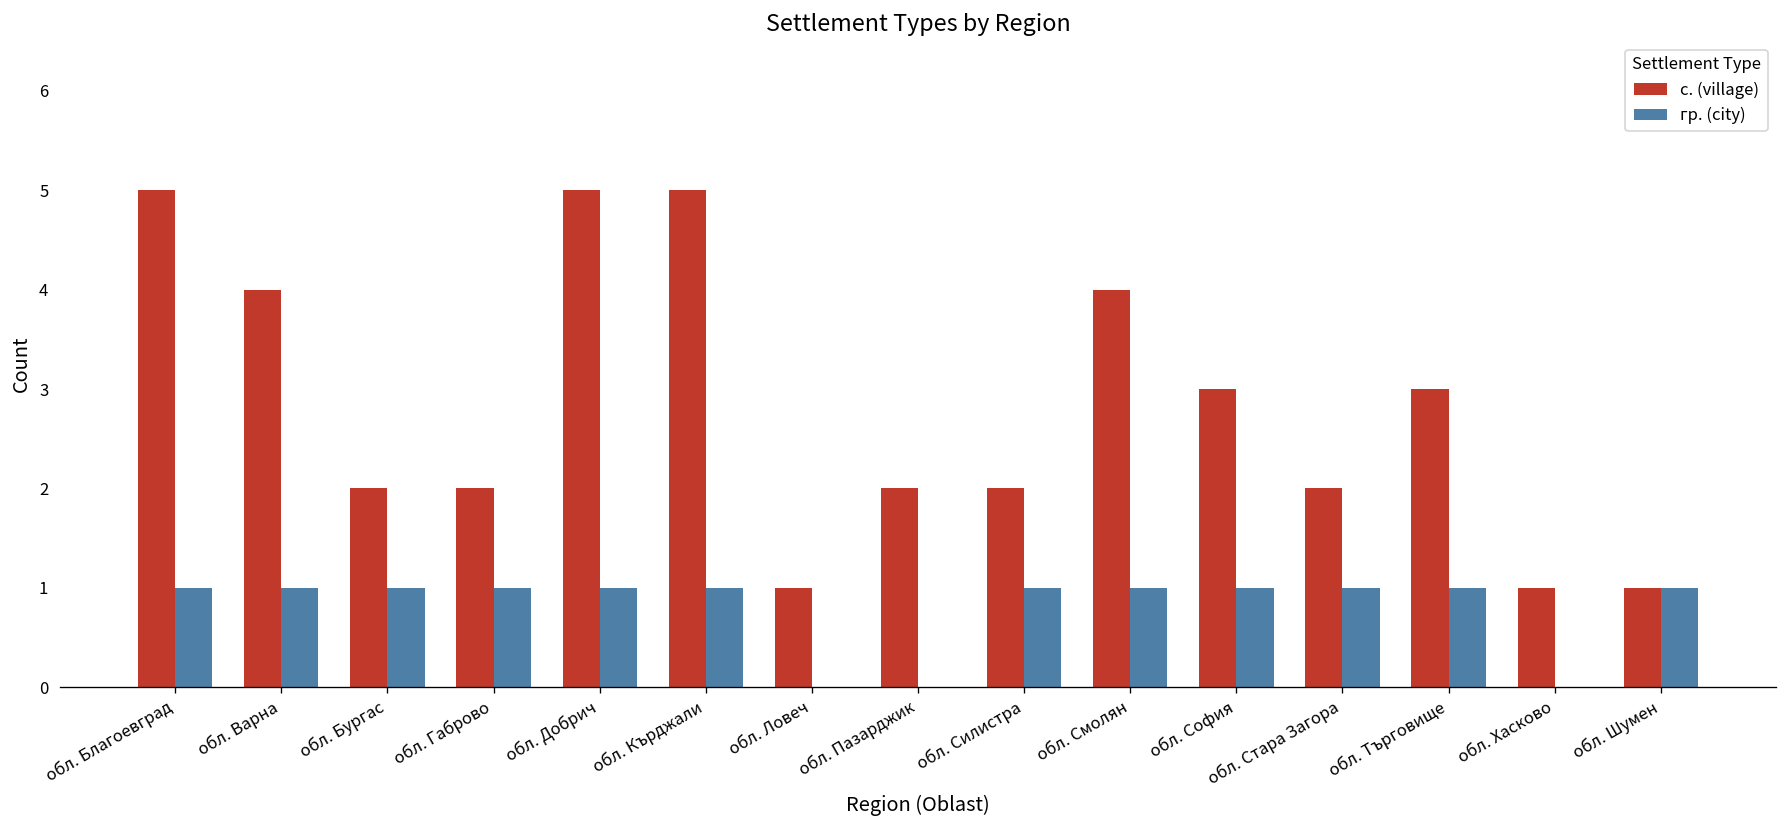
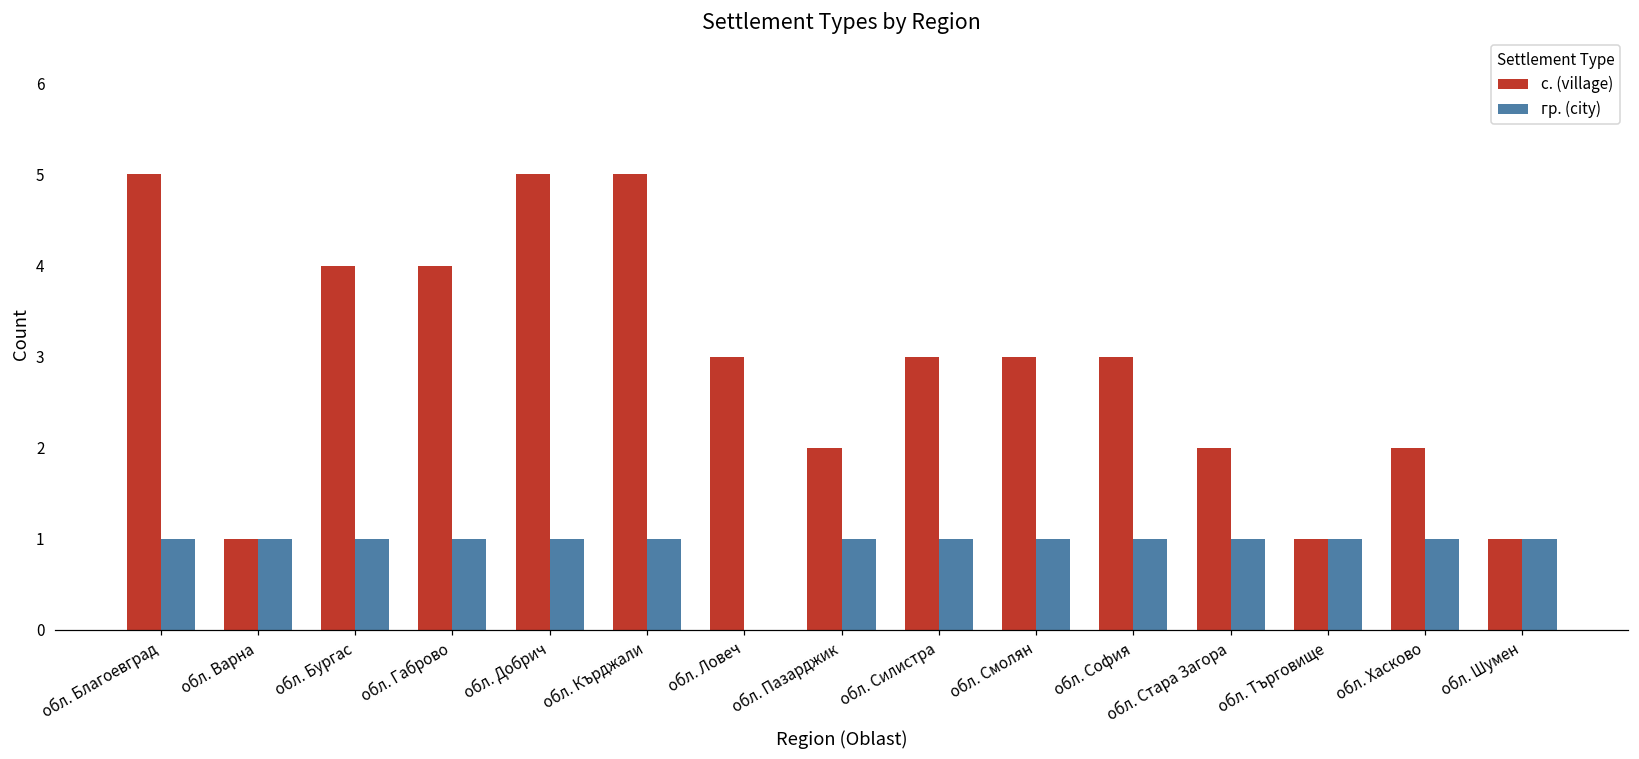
  {
    "с. (village)": {
      "обл. Благоевград": 5,
-     "обл. Варна": 4,
-     "обл. Бургас": 2,
-     "обл. Габрово": 2,
+     "обл. Варна": 1,
+     "обл. Бургас": 4,
+     "обл. Габрово": 4,
      "обл. Добрич": 5,
      "обл. Кърджали": 5,
-     "обл. Ловеч": 1,
+     "обл. Ловеч": 3,
      "обл. Пазарджик": 2,
-     "обл. Силистра": 2,
-     "обл. Смолян": 4,
+     "обл. Силистра": 3,
+     "обл. Смолян": 3,
      "обл. София": 3,
      "обл. Стара Загора": 2,
-     "обл. Търговище": 3,
-     "обл. Хасково": 1,
+     "обл. Търговище": 1,
+     "обл. Хасково": 2,
      "обл. Шумен": 1
    },
    "гр. (city)": {
      "обл. Благоевград": 1,
      "обл. Варна": 1,
      "обл. Бургас": 1,
      "обл. Габрово": 1,
      "обл. Добрич": 1,
      "обл. Кърджали": 1,
      "обл. Ловеч": 0,
-     "обл. Пазарджик": 0,
+     "обл. Пазарджик": 1,
      "обл. Силистра": 1,
      "обл. Смолян": 1,
      "обл. София": 1,
      "обл. Стара Загора": 1,
      "обл. Търговище": 1,
-     "обл. Хасково": 0,
+     "обл. Хасково": 1,
      "обл. Шумен": 1
    }
  }
